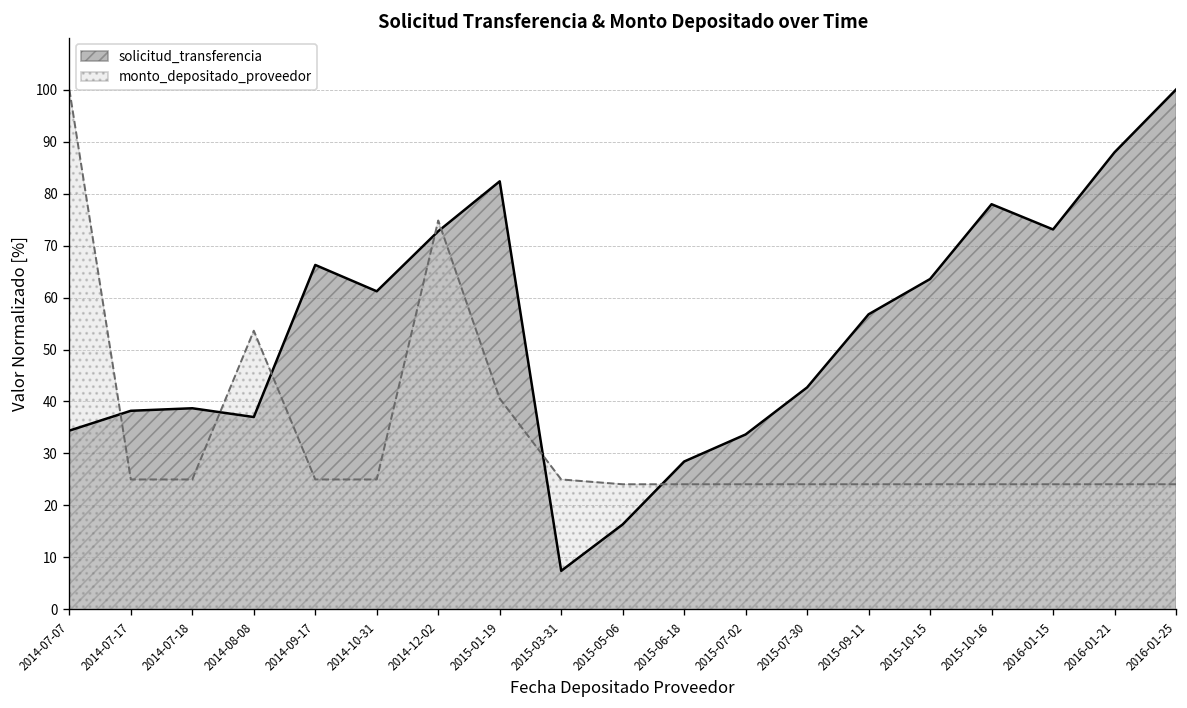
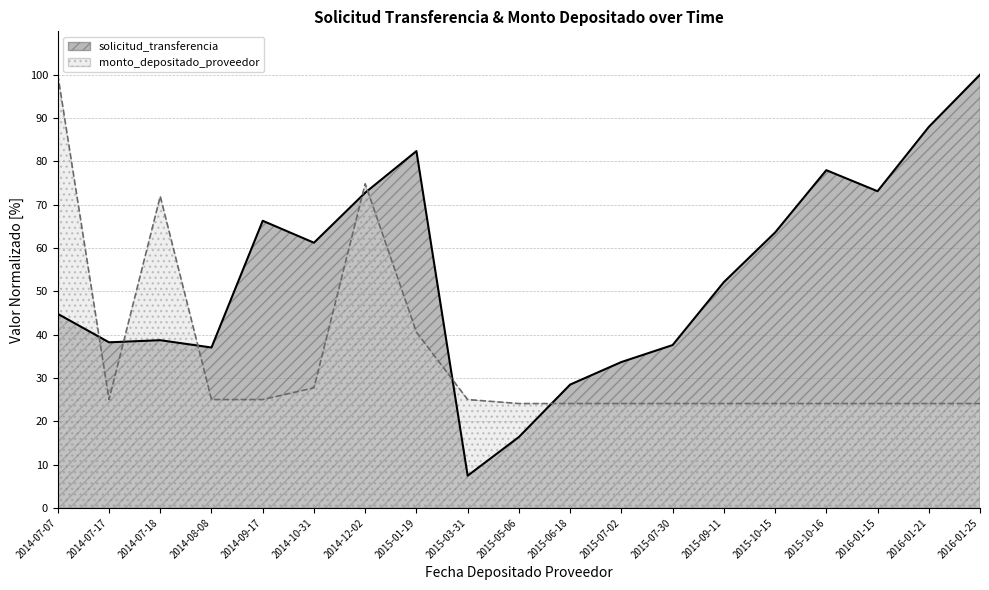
  {
    "solicitud_transferencia": {
-     "2014-07-07": 34,
+     "2014-07-07": 45,
      "2014-07-17": 38,
      "2014-07-18": 39,
      "2014-08-08": 37,
      "2014-09-17": 66,
      "2014-10-31": 61,
      "2014-12-02": 73,
      "2015-01-19": 82,
      "2015-03-31": 7,
      "2015-05-06": 16,
      "2015-06-18": 28,
      "2015-07-02": 34,
-     "2015-07-30": 43,
-     "2015-09-11": 57,
+     "2015-07-30": 38,
+     "2015-09-11": 52,
      "2015-10-15": 64,
      "2015-10-16": 78,
      "2016-01-15": 73,
      "2016-01-21": 88,
      "2016-01-25": 100
    },
    "monto_depositado_proveedor": {
      "2014-07-07": 100,
      "2014-07-17": 25,
-     "2014-07-18": 25,
-     "2014-08-08": 54,
+     "2014-07-18": 72,
+     "2014-08-08": 25,
      "2014-09-17": 25,
-     "2014-10-31": 25,
+     "2014-10-31": 28,
      "2014-12-02": 75,
      "2015-01-19": 41,
      "2015-03-31": 25,
      "2015-05-06": 24,
      "2015-06-18": 24,
      "2015-07-02": 24,
      "2015-07-30": 24,
      "2015-09-11": 24,
      "2015-10-15": 24,
      "2015-10-16": 24,
      "2016-01-15": 24,
      "2016-01-21": 24,
      "2016-01-25": 24
    }
  }
